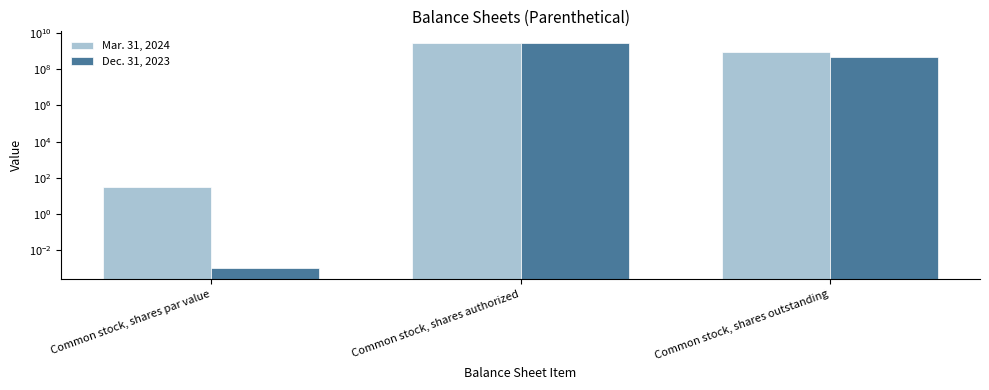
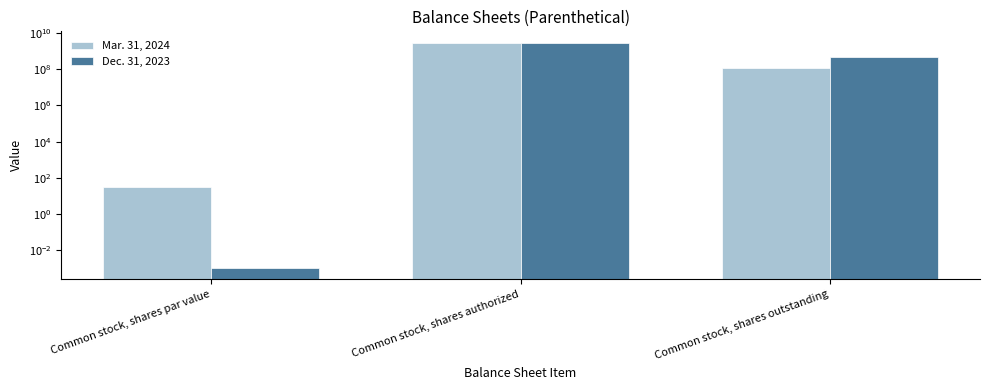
  {
    "Mar. 31, 2024": {
      "Common stock, shares par value": 30,
      "Common stock, shares authorized": 3000000000,
-     "Common stock, shares outstanding": 1000000000
+     "Common stock, shares outstanding": 100000000
    },
    "Dec. 31, 2023": {
      "Common stock, shares par value": 0.001,
      "Common stock, shares authorized": 3000000000,
      "Common stock, shares outstanding": 500000000
    }
  }
